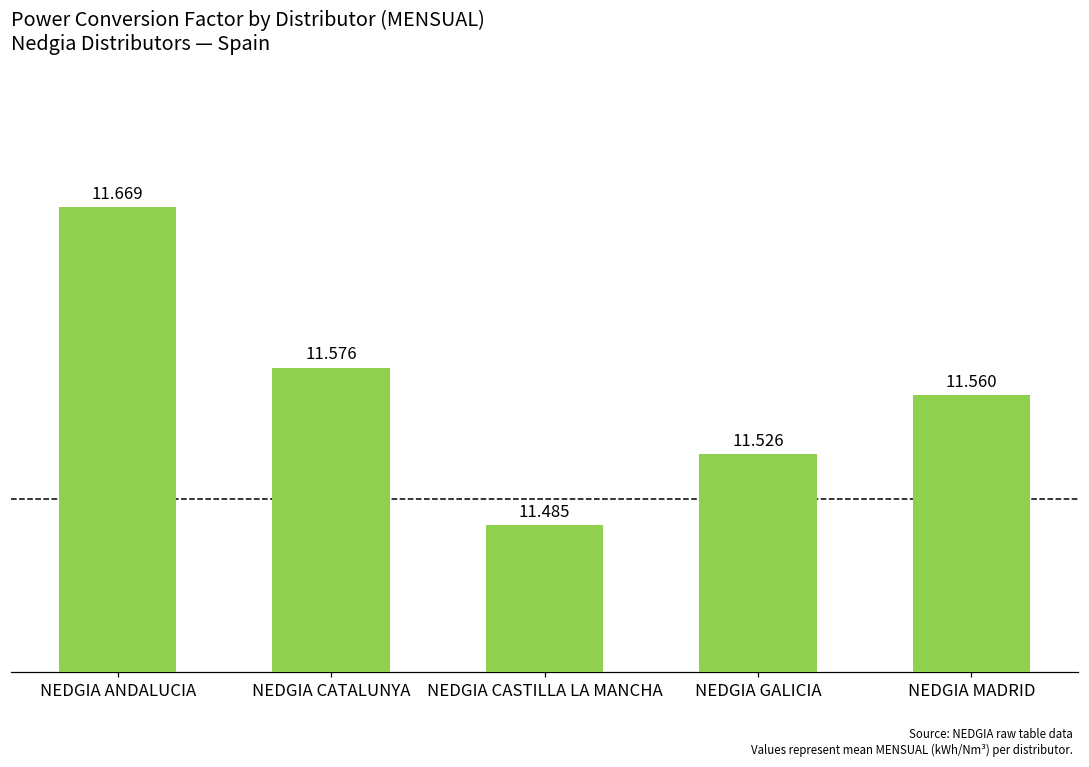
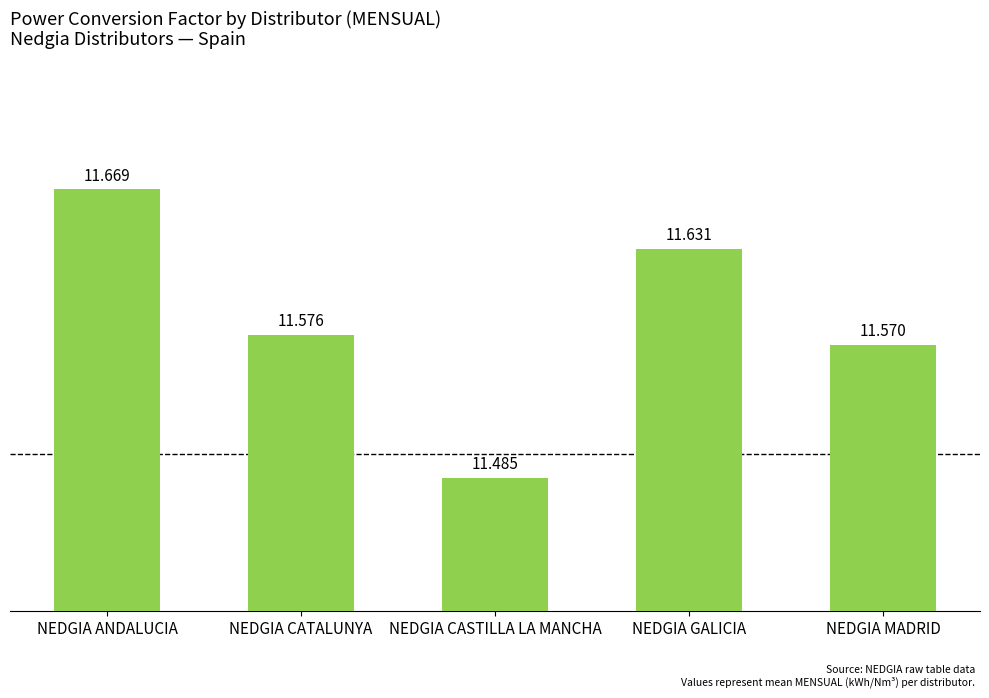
  {
    "NEDGIA ANDALUCIA": 11.669,
    "NEDGIA CATALUNYA": 11.576,
    "NEDGIA CASTILLA LA MANCHA": 11.485,
-   "NEDGIA GALICIA": 11.526,
-   "NEDGIA MADRID": 11.560
+   "NEDGIA GALICIA": 11.631,
+   "NEDGIA MADRID": 11.570
  }
